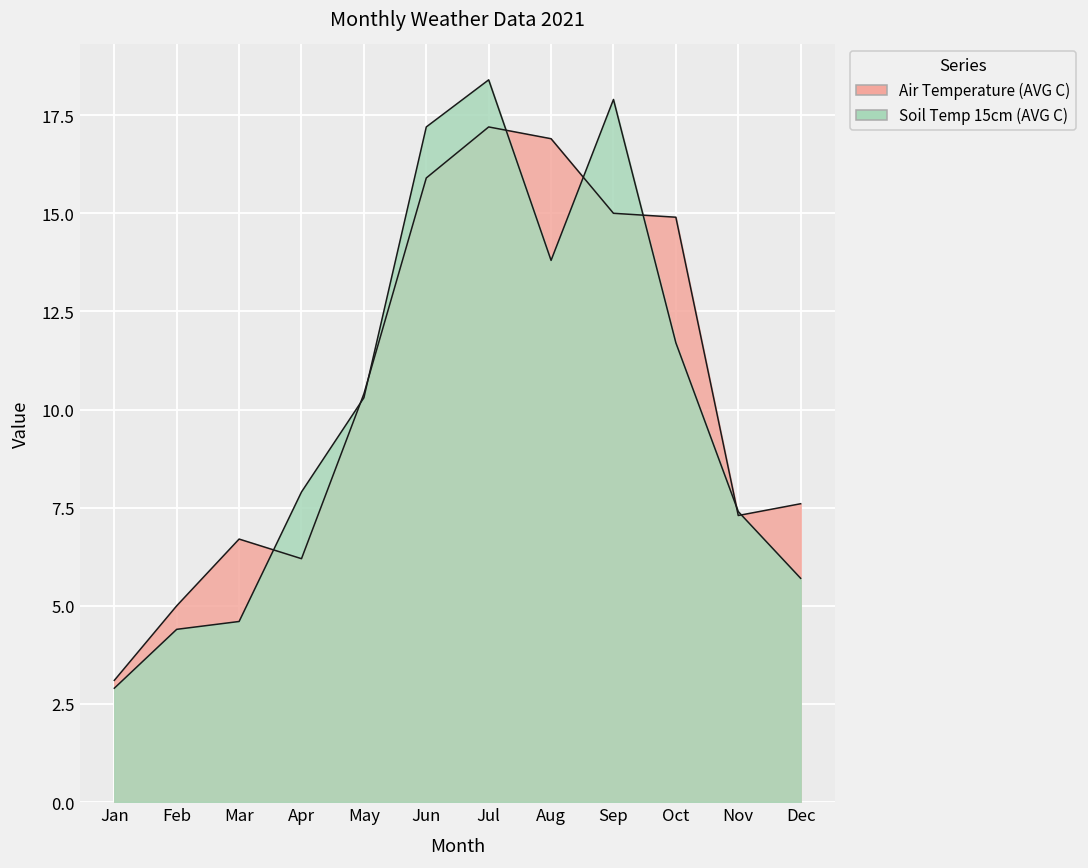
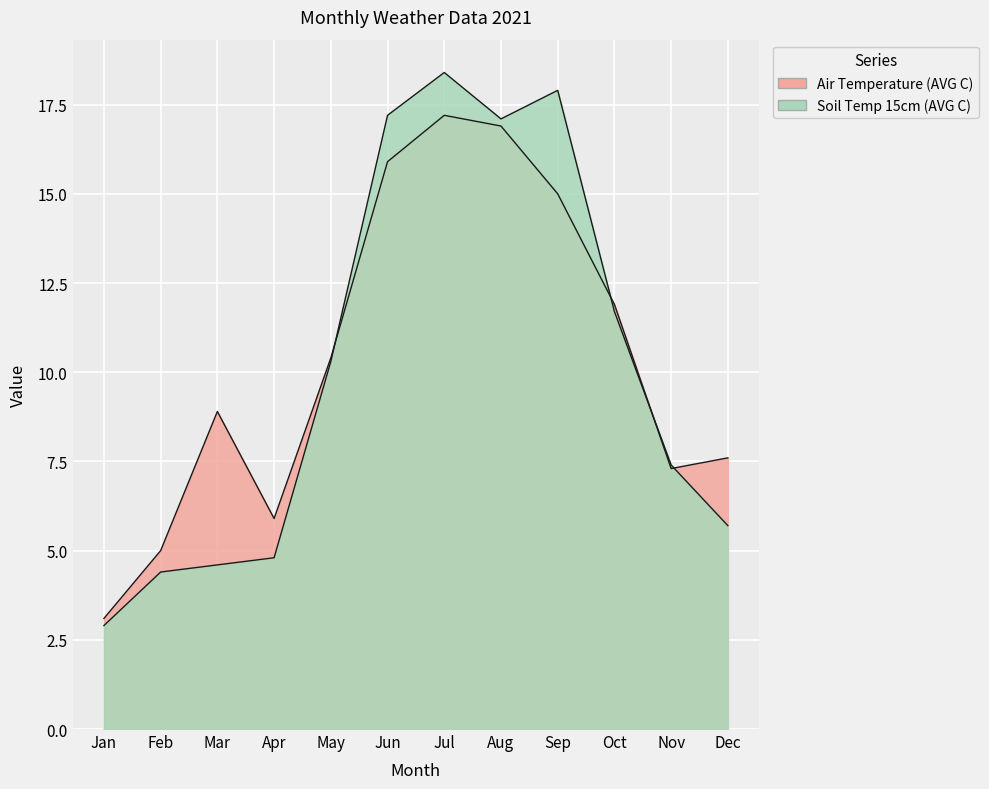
  {
    "Air Temperature (AVG C)": {
      "Jan": 3.1,
      "Feb": 5.0,
-     "Mar": 6.7,
-     "Apr": 6.2,
+     "Mar": 8.9,
+     "Apr": 5.9,
      "May": 10.4,
      "Jun": 15.9,
      "Jul": 17.2,
      "Aug": 16.9,
      "Sep": 15.0,
-     "Oct": 14.9,
+     "Oct": 11.9,
      "Nov": 7.3,
      "Dec": 7.6
    },
    "Soil Temp 15cm (AVG C)": {
      "Jan": 2.9,
      "Feb": 4.4,
      "Mar": 4.6,
-     "Apr": 7.9,
+     "Apr": 4.8,
      "May": 10.3,
      "Jun": 17.2,
      "Jul": 18.4,
-     "Aug": 13.8,
+     "Aug": 17.1,
      "Sep": 17.9,
      "Oct": 11.7,
      "Nov": 7.4,
      "Dec": 5.7
    }
  }
